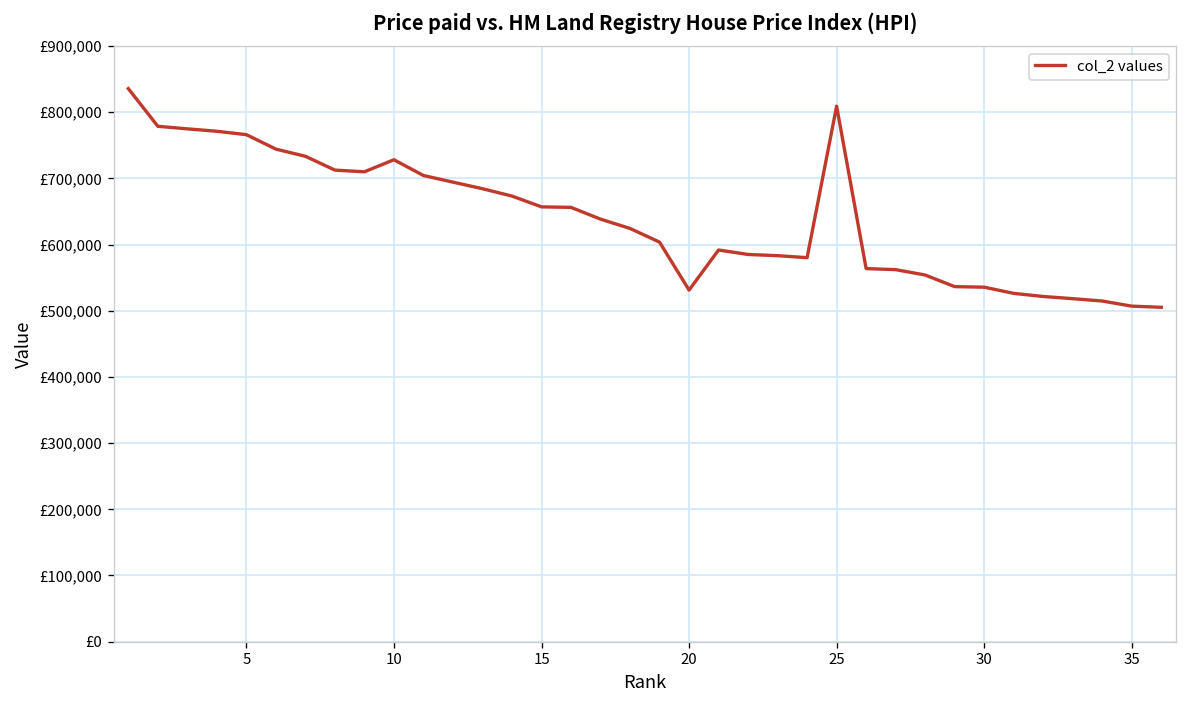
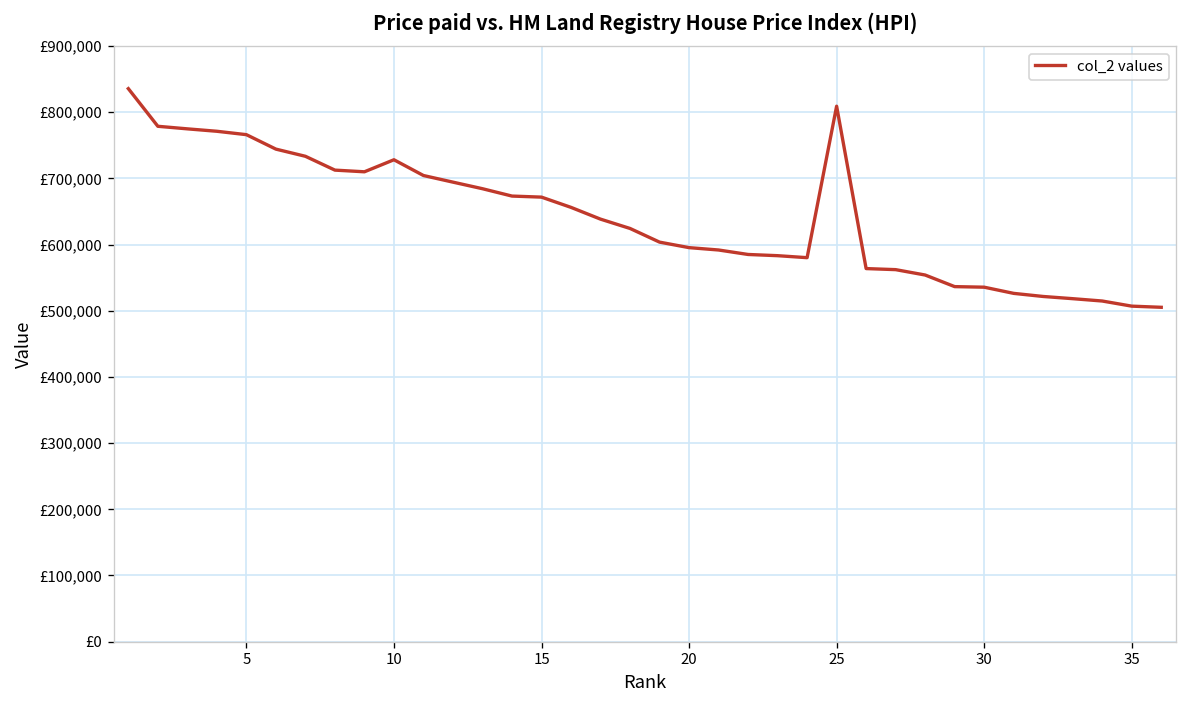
  {
    "5": "£770,000",
    "10": "£730,000",
-   "15": "£660,000",
-   "20": "£530,000",
+   "15": "£670,000",
+   "20": "£600,000",
    "25": "£810,000",
    "30": "£540,000",
    "35": "£510,000"
  }
